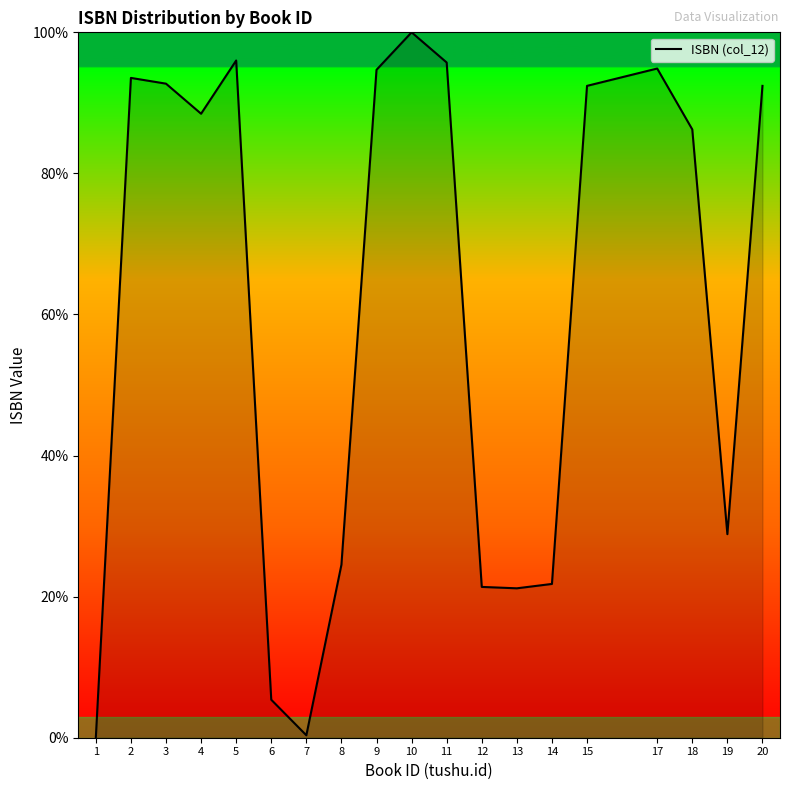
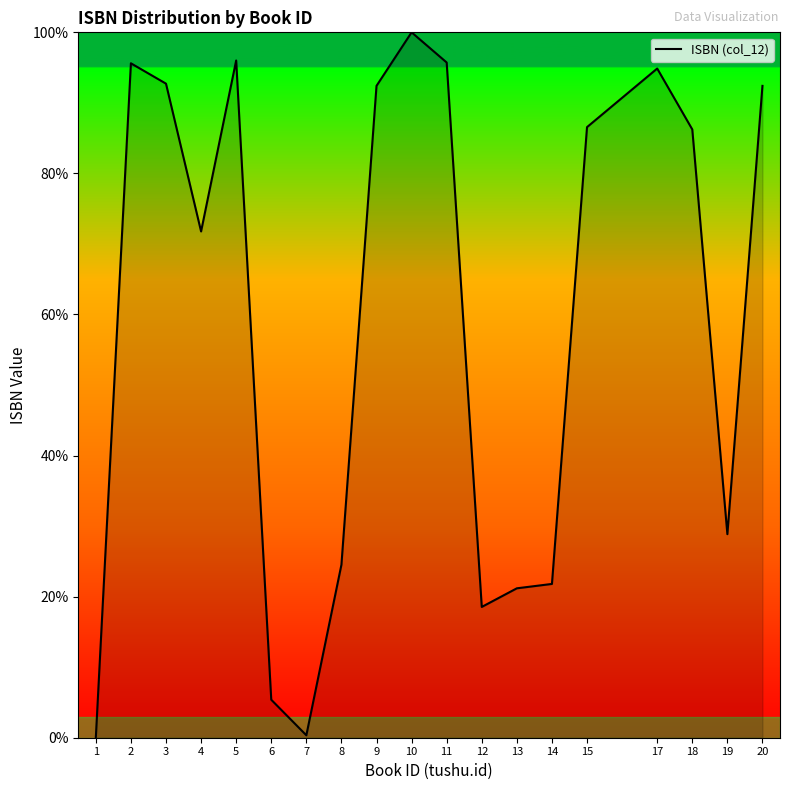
  {
-   "2": "94%",
+   "2": "96%",
    "3": "93%",
-   "4": "88%",
+   "4": "72%",
    "5": "96%",
    "6": "5%",
    "8": "25%",
-   "9": "95%",
+   "9": "92%",
    "10": "100%",
    "11": "96%",
-   "12": "21%",
+   "12": "19%",
    "13": "21%",
    "14": "22%",
-   "15": "92%",
+   "15": "87%",
    "17": "95%",
    "18": "86%",
    "19": "29%",
    "20": "92%"
  }
